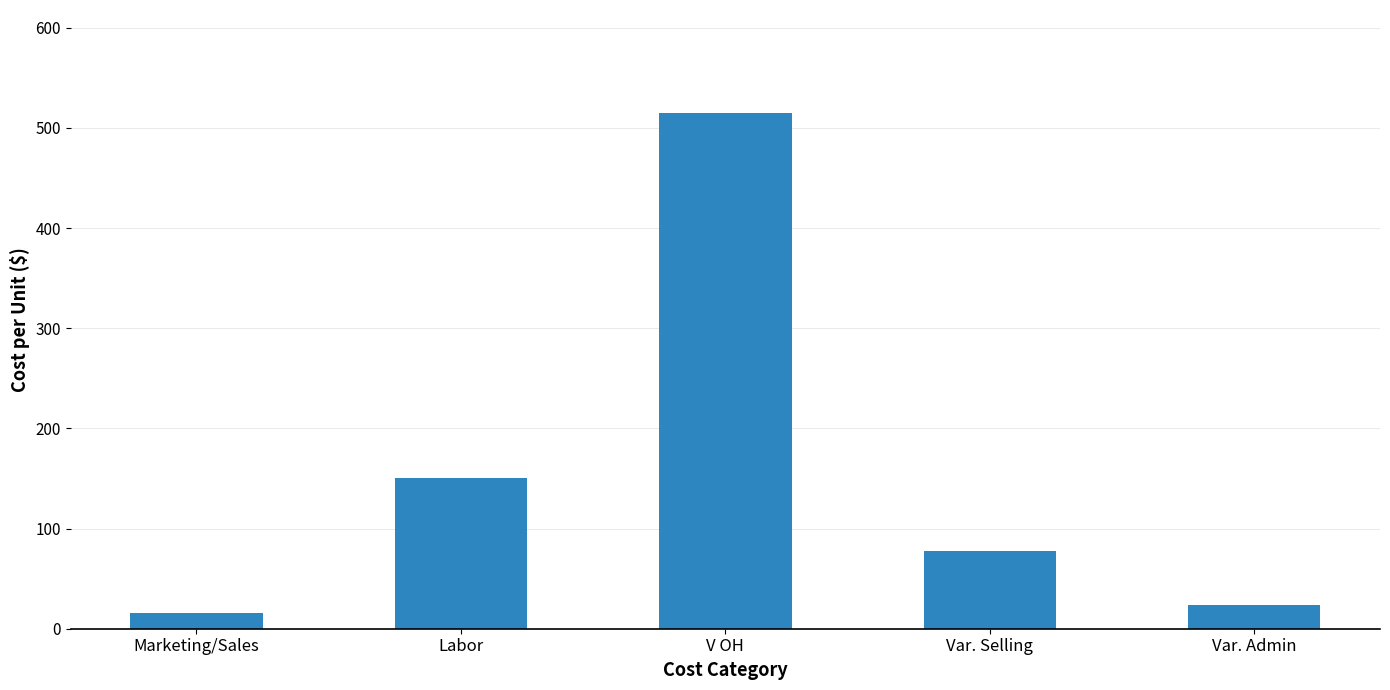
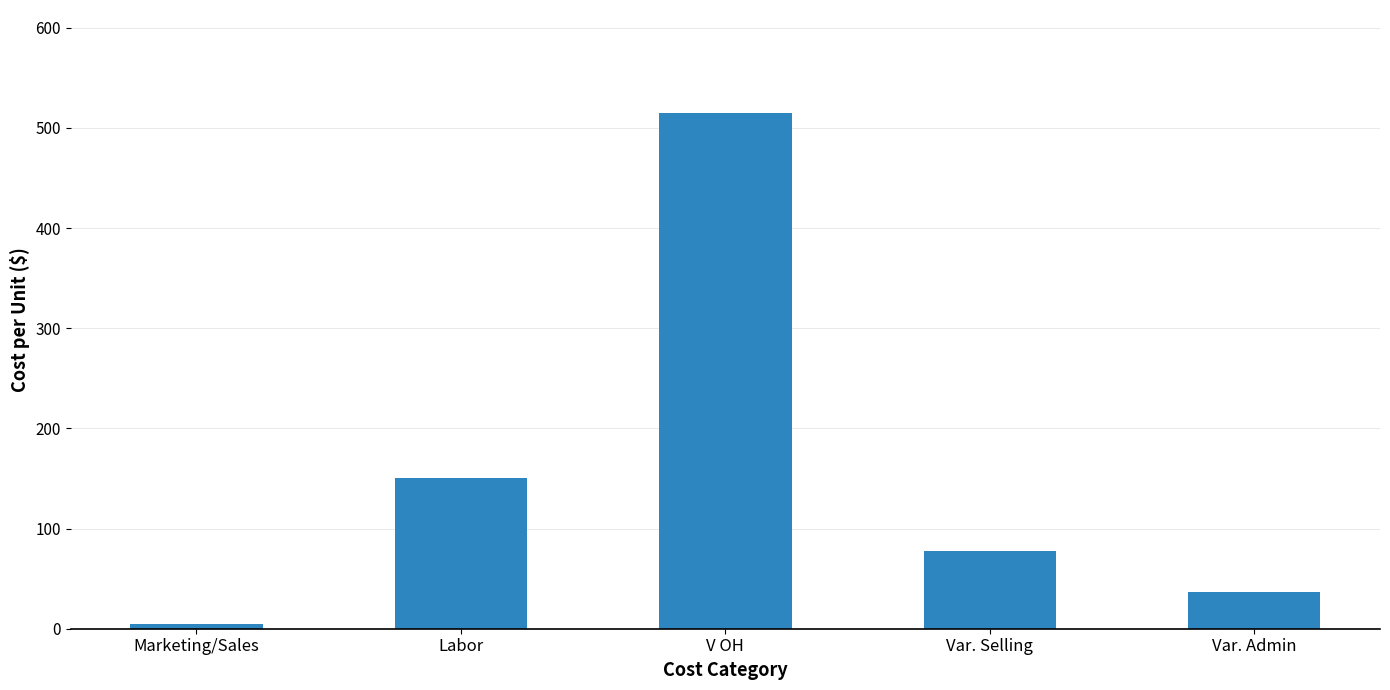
  {
-   "Marketing/Sales": 15,
+   "Marketing/Sales": 5,
    "Labor": 150,
    "V OH": 515,
    "Var. Selling": 77,
-   "Var. Admin": 24
+   "Var. Admin": 37
  }
